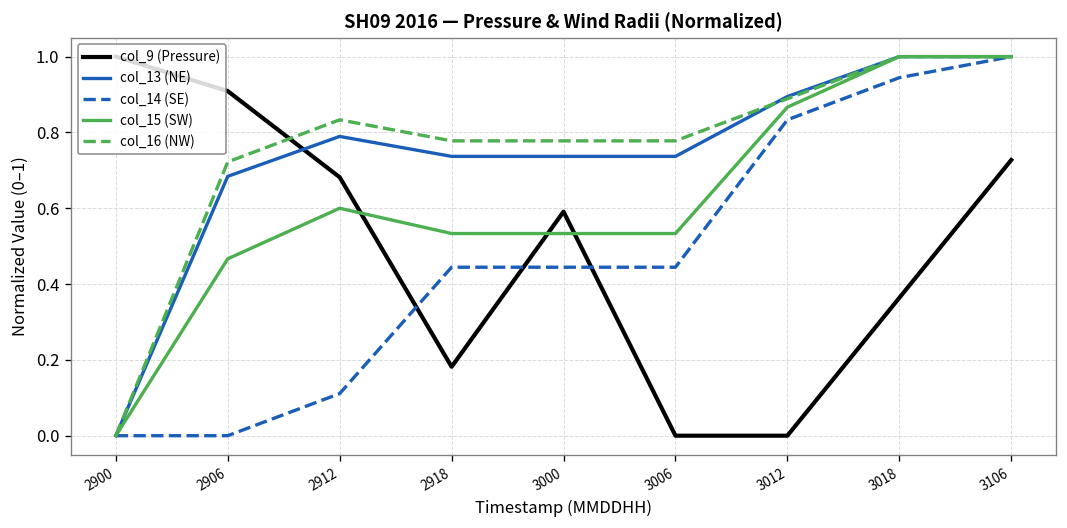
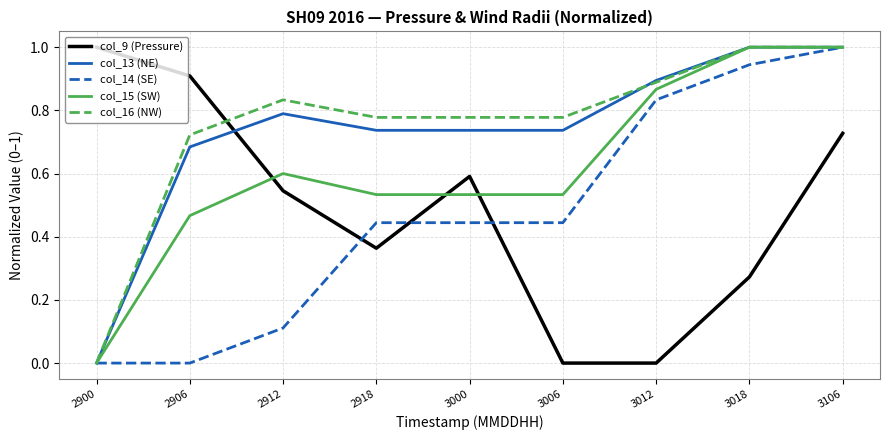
  {
    "col_9 (Pressure)": {
      "2906": 0.91,
-     "2912": 0.68,
-     "2918": 0.18,
+     "2912": 0.55,
+     "2918": 0.36,
      "3000": 0.59,
      "3006": 0.00,
      "3012": 0.00,
-     "3018": 0.36,
+     "3018": 0.27,
      "3106": 0.73
    }
  }
